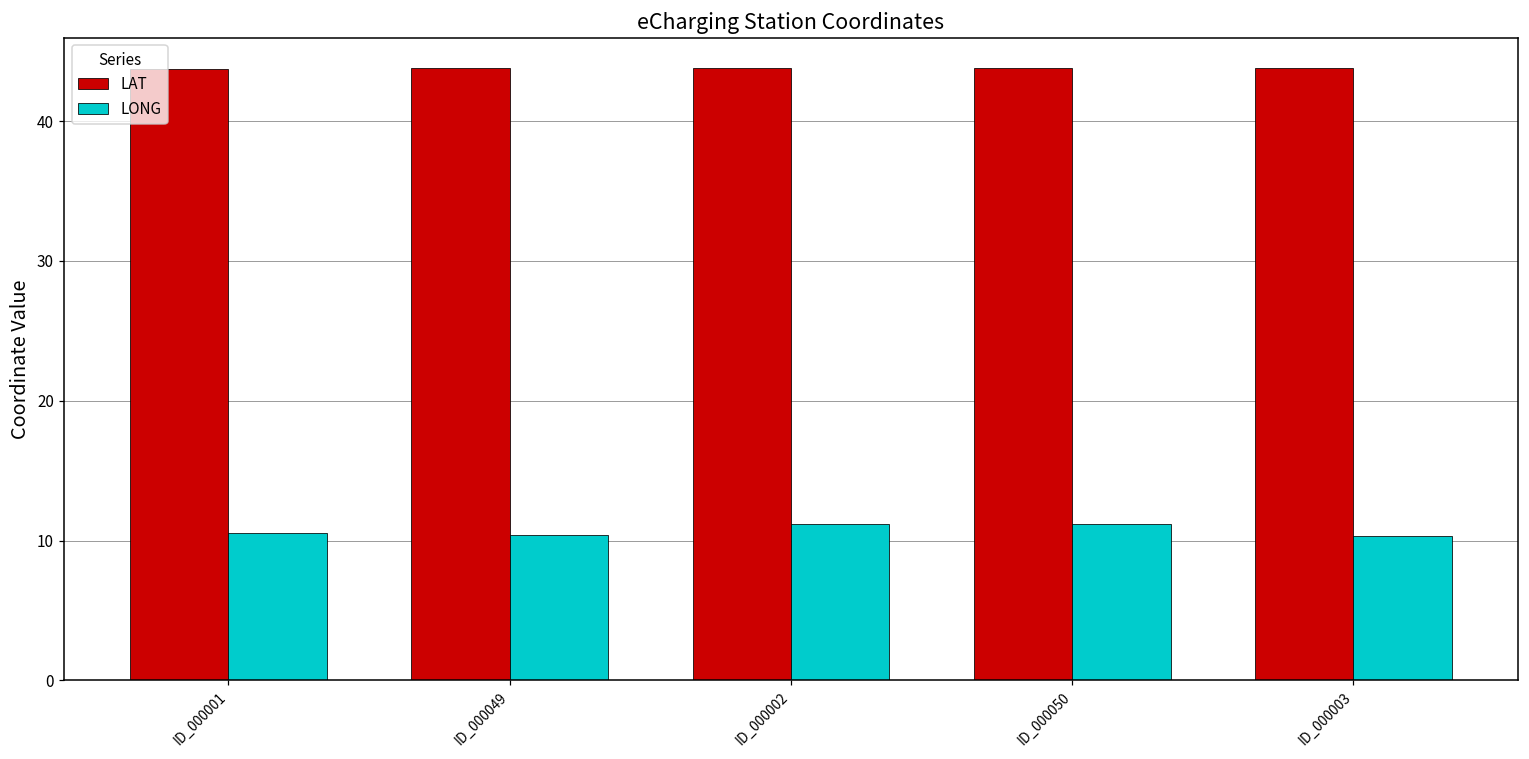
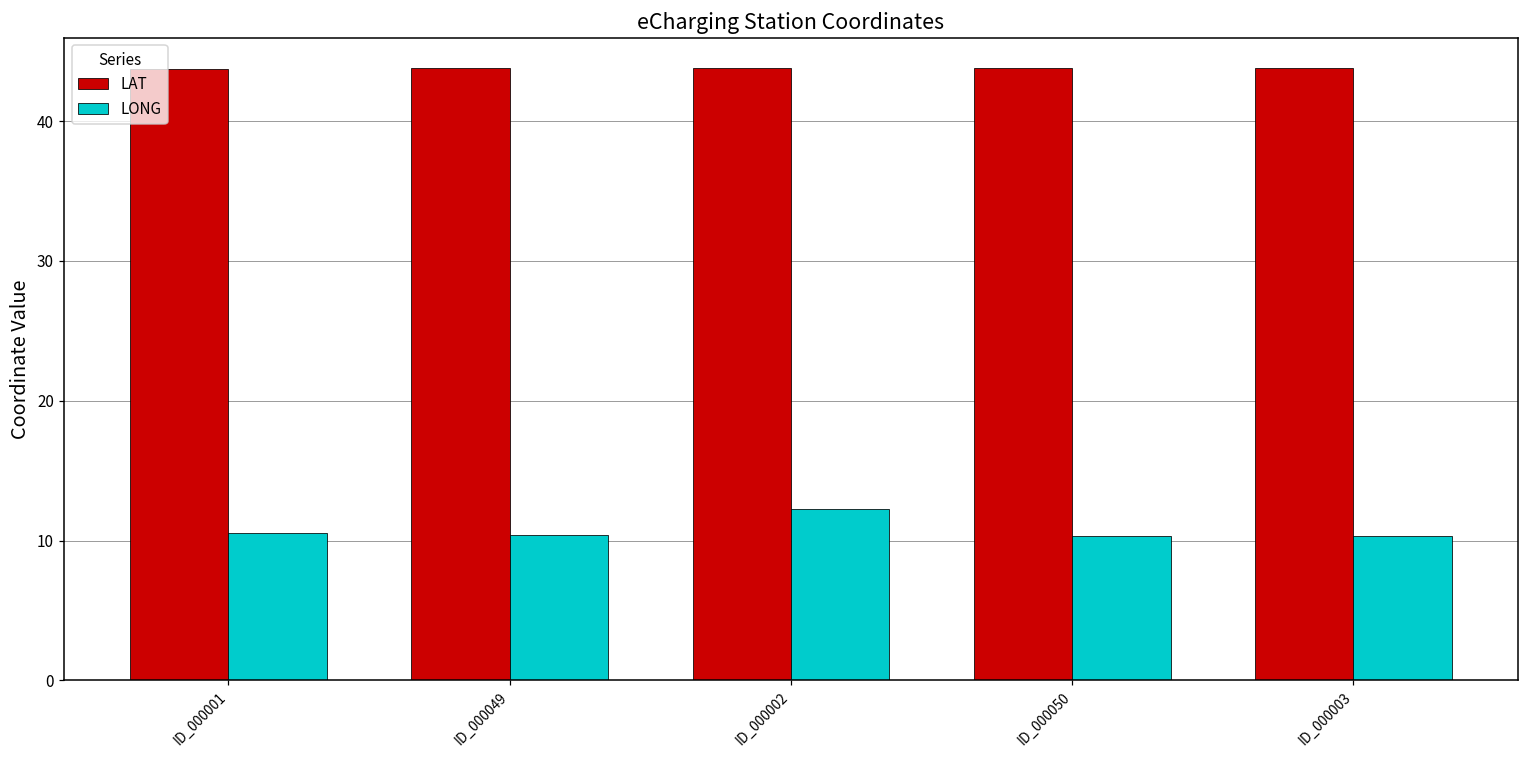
  {
    "LAT": {
      "ID_000001": 43.7,
      "ID_000049": 43.8,
      "ID_000002": 43.8,
      "ID_000050": 43.8,
      "ID_000003": 43.8
    },
    "LONG": {
      "ID_000001": 10.6,
      "ID_000049": 10.4,
-     "ID_000002": 11.2,
-     "ID_000050": 11.2,
+     "ID_000002": 12.3,
+     "ID_000050": 10.3,
      "ID_000003": 10.3
    }
  }
